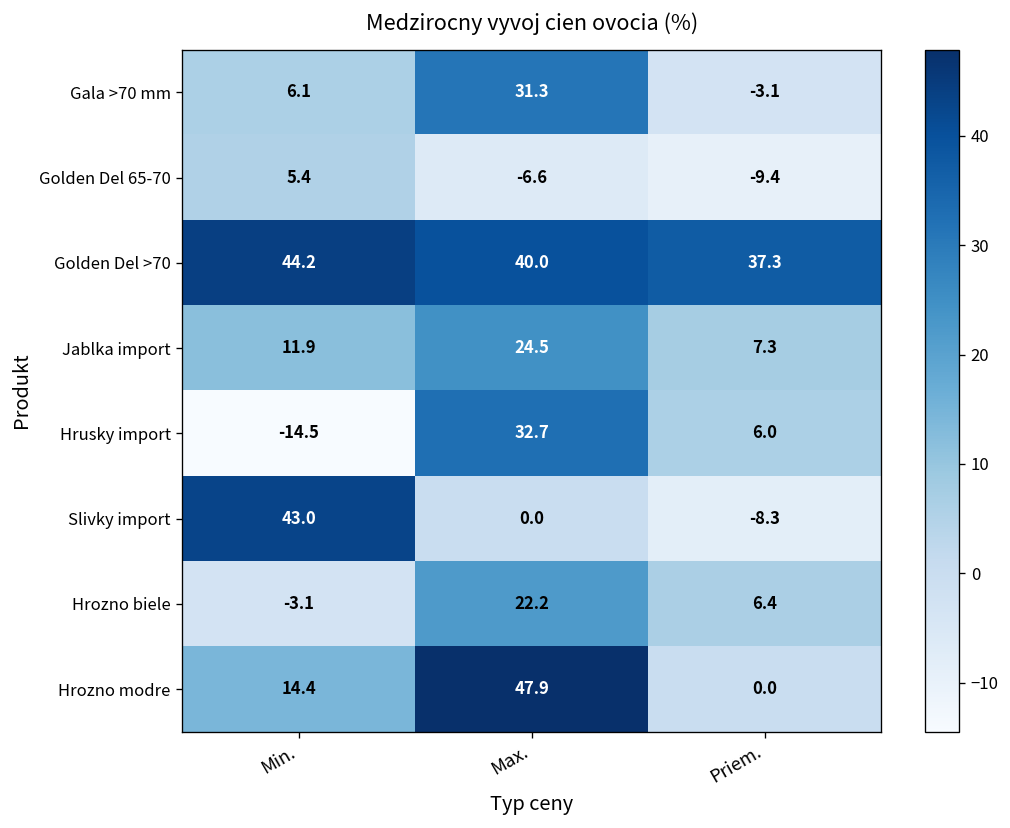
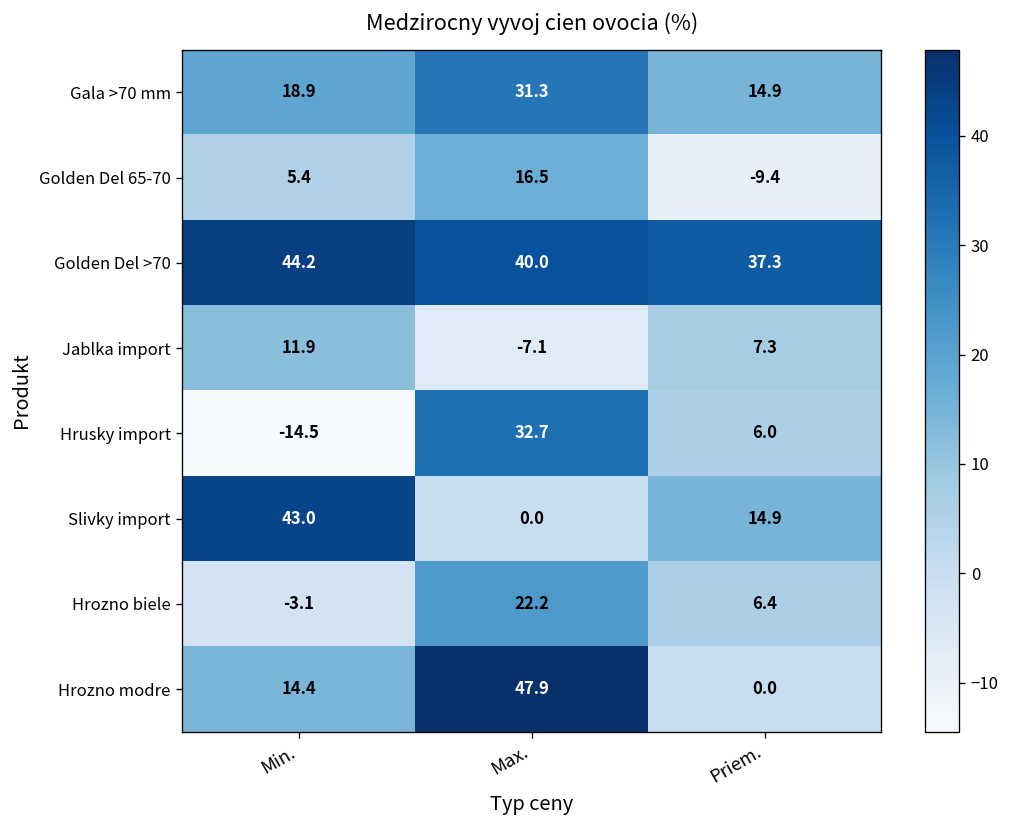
  {
    "Gala >70 mm": {
-     "Min.": 6.1,
+     "Min.": 18.9,
      "Max.": 31.3,
-     "Priem.": -3.1
+     "Priem.": 14.9
    },
    "Golden Del 65-70": {
      "Min.": 5.4,
-     "Max.": -6.6,
+     "Max.": 16.5,
      "Priem.": -9.4
    },
    "Golden Del >70": {
      "Min.": 44.2,
      "Max.": 40.0,
      "Priem.": 37.3
    },
    "Jablka import": {
      "Min.": 11.9,
-     "Max.": 24.5,
+     "Max.": -7.1,
      "Priem.": 7.3
    },
    "Hrusky import": {
      "Min.": -14.5,
      "Max.": 32.7,
      "Priem.": 6.0
    },
    "Slivky import": {
      "Min.": 43.0,
      "Max.": 0.0,
-     "Priem.": -8.3
+     "Priem.": 14.9
    },
    "Hrozno biele": {
      "Min.": -3.1,
      "Max.": 22.2,
      "Priem.": 6.4
    },
    "Hrozno modre": {
      "Min.": 14.4,
      "Max.": 47.9,
      "Priem.": 0.0
    }
  }
